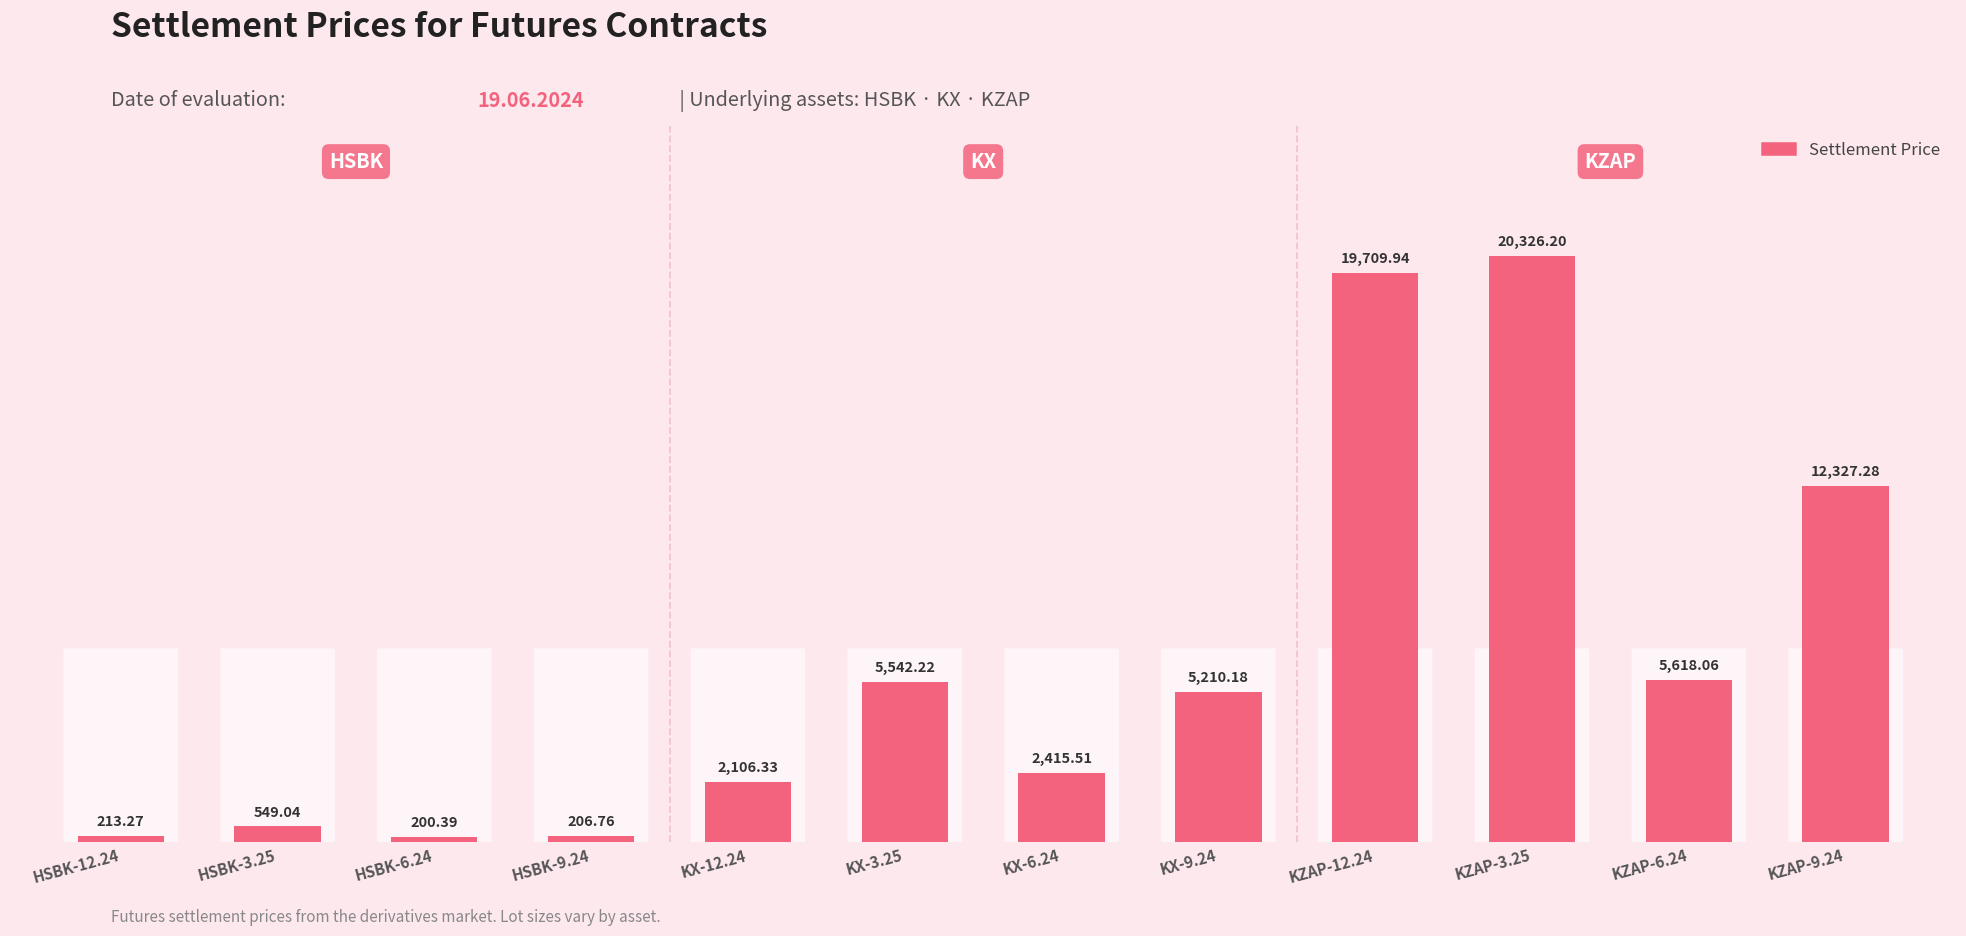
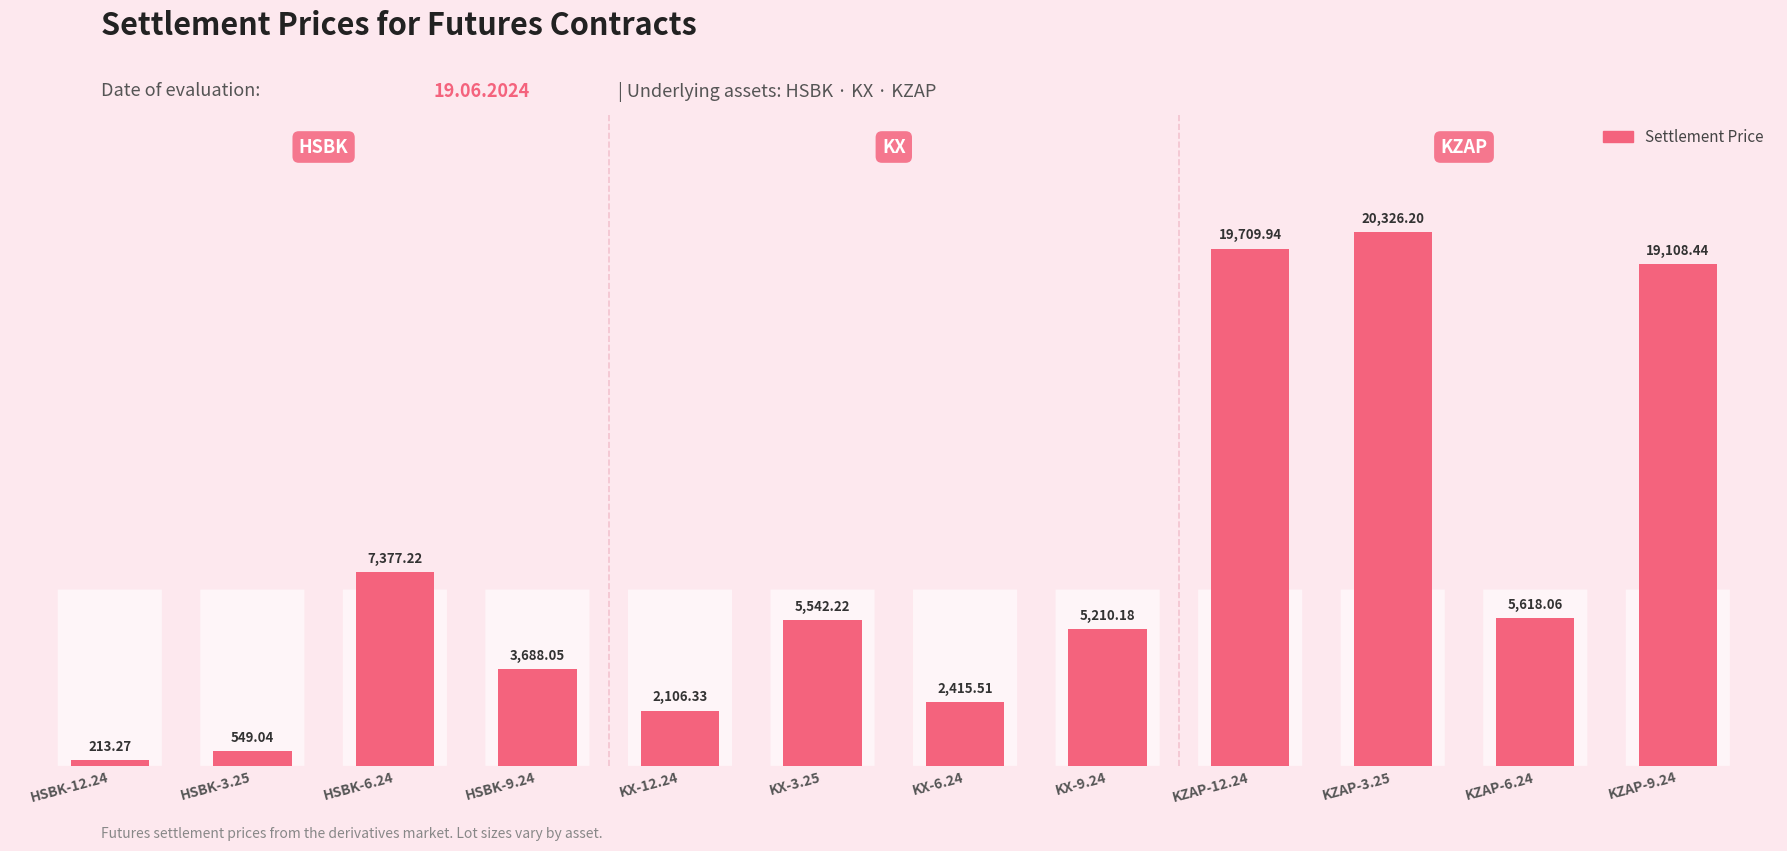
  {
    "HSBK-12.24": "213.27",
    "HSBK-3.25": "549.04",
-   "HSBK-6.24": "200.39",
-   "HSBK-9.24": "206.76",
+   "HSBK-6.24": "7,377.22",
+   "HSBK-9.24": "3,688.05",
    "KX-12.24": "2,106.33",
    "KX-3.25": "5,542.22",
    "KX-6.24": "2,415.51",
    "KX-9.24": "5,210.18",
    "KZAP-12.24": "19,709.94",
    "KZAP-3.25": "20,326.20",
    "KZAP-6.24": "5,618.06",
-   "KZAP-9.24": "12,327.28"
+   "KZAP-9.24": "19,108.44"
  }
